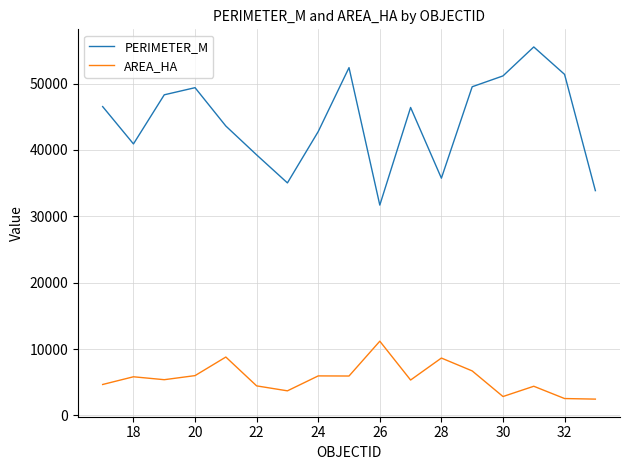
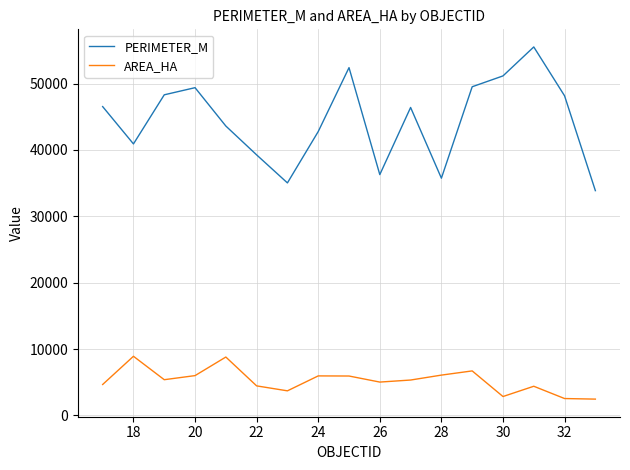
  {
    "PERIMETER_M": {
      "18": 41000,
      "20": 49000,
      "22": 39000,
      "24": 43000,
-     "26": 32000,
+     "26": 36000,
      "28": 36000,
      "30": 51000,
-     "32": 51000
+     "32": 48000
    },
    "AREA_HA": {
-     "18": 6000,
+     "18": 9000,
      "20": 6000,
      "22": 4000,
      "24": 6000,
-     "26": 11000,
-     "28": 9000,
+     "26": 5000,
+     "28": 6000,
      "30": 3000,
      "32": 3000
    }
  }
